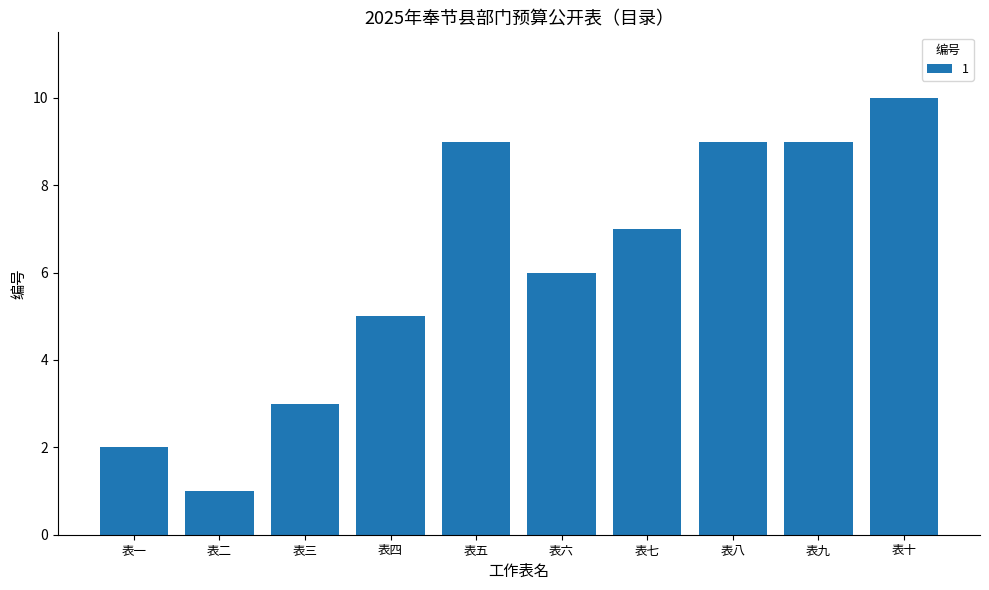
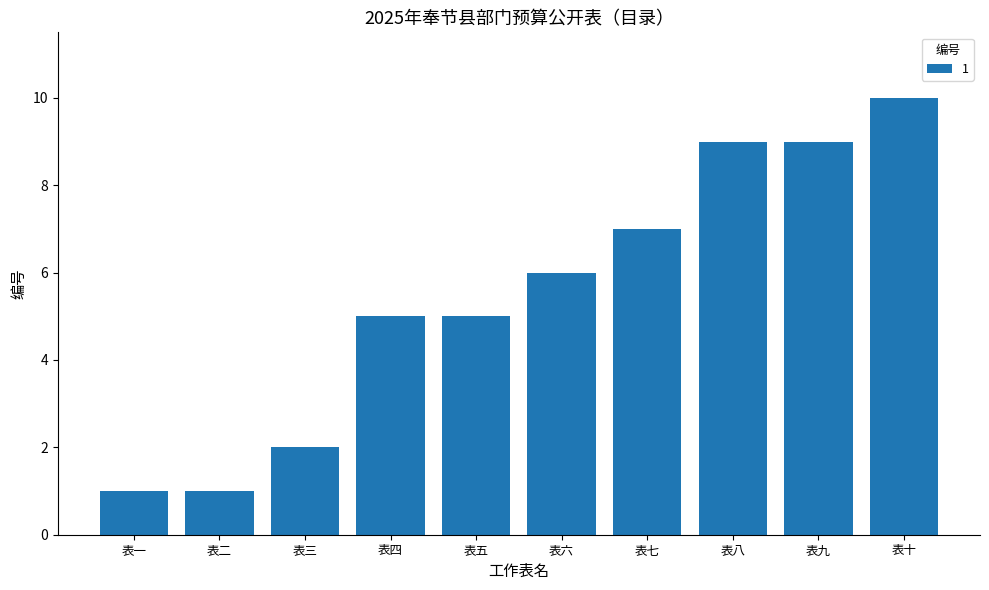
  {
-   "表一": 2,
+   "表一": 1,
    "表二": 1,
-   "表三": 3,
+   "表三": 2,
    "表四": 5,
-   "表五": 9,
+   "表五": 5,
    "表六": 6,
    "表七": 7,
    "表八": 9,
    "表九": 9,
    "表十": 10
  }
